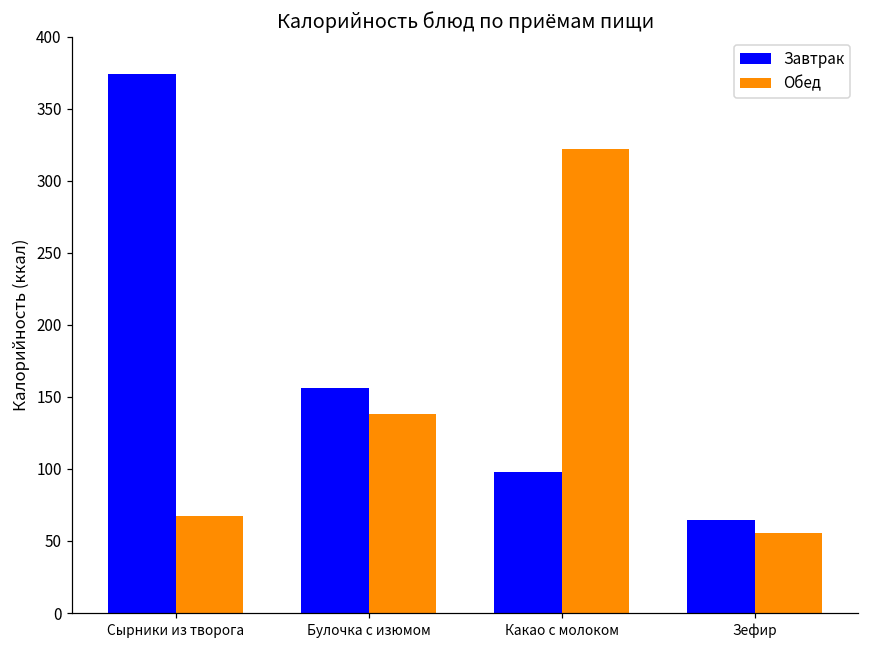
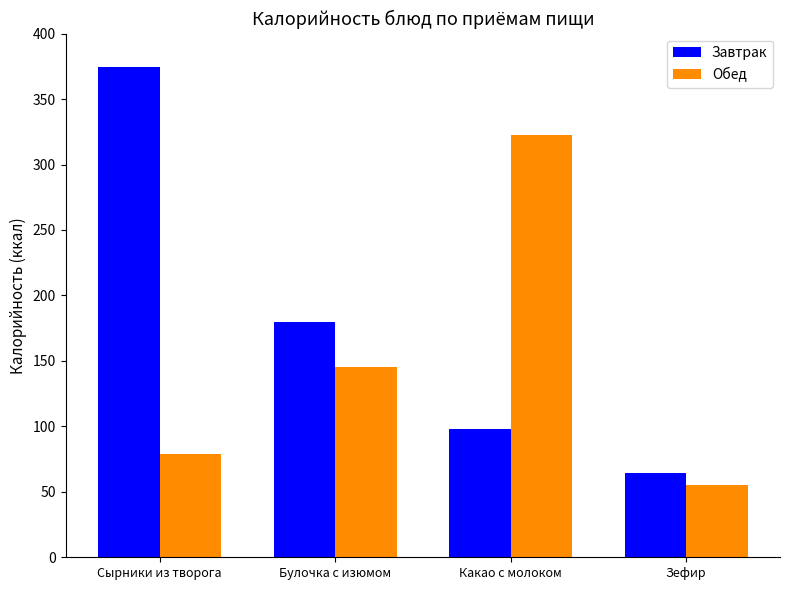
  {
    "Завтрак": {
      "Сырники из творога": 374,
-     "Булочка с изюмом": 156,
+     "Булочка с изюмом": 180,
      "Какао с молоком": 98,
      "Зефир": 65
    },
    "Обед": {
-     "Сырники из творога": 68,
-     "Булочка с изюмом": 138,
+     "Сырники из творога": 79,
+     "Булочка с изюмом": 145,
      "Какао с молоком": 322,
      "Зефир": 56
    }
  }
